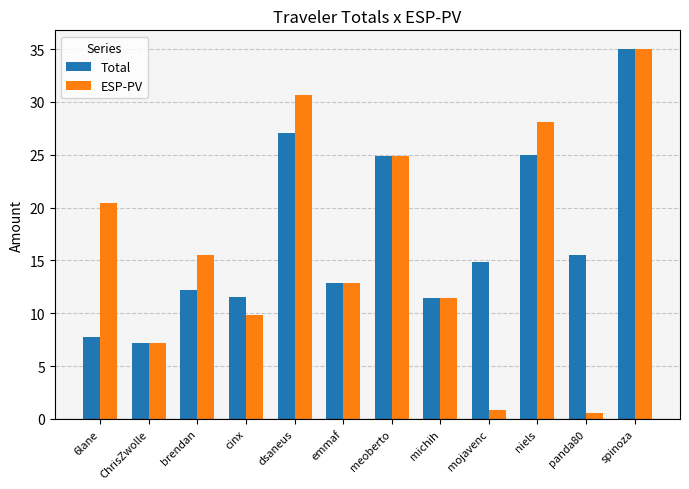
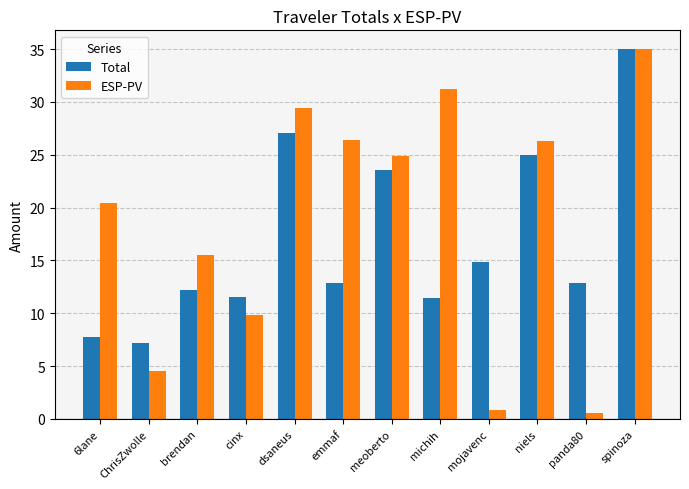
  {
    "Total": {
      "6lane": 7.8,
      "ChrisZwolle": 7.2,
      "brendan": 12.2,
      "cinx": 11.6,
      "dsaneus": 27.1,
      "emmaf": 12.9,
-     "meoberto": 24.9,
+     "meoberto": 23.5,
      "michih": 11.4,
      "mojavenc": 14.9,
      "niels": 25.0,
-     "panda80": 15.5,
+     "panda80": 12.9,
      "spinoza": 35.0
    },
    "ESP-PV": {
      "6lane": 20.5,
-     "ChrisZwolle": 7.2,
+     "ChrisZwolle": 4.6,
      "brendan": 15.5,
      "cinx": 9.8,
-     "dsaneus": 30.6,
-     "emmaf": 12.9,
+     "dsaneus": 29.5,
+     "emmaf": 26.4,
      "meoberto": 24.9,
-     "michih": 11.4,
+     "michih": 31.2,
      "mojavenc": 0.9,
-     "niels": 28.1,
+     "niels": 26.3,
      "panda80": 0.6,
      "spinoza": 35.0
    }
  }
